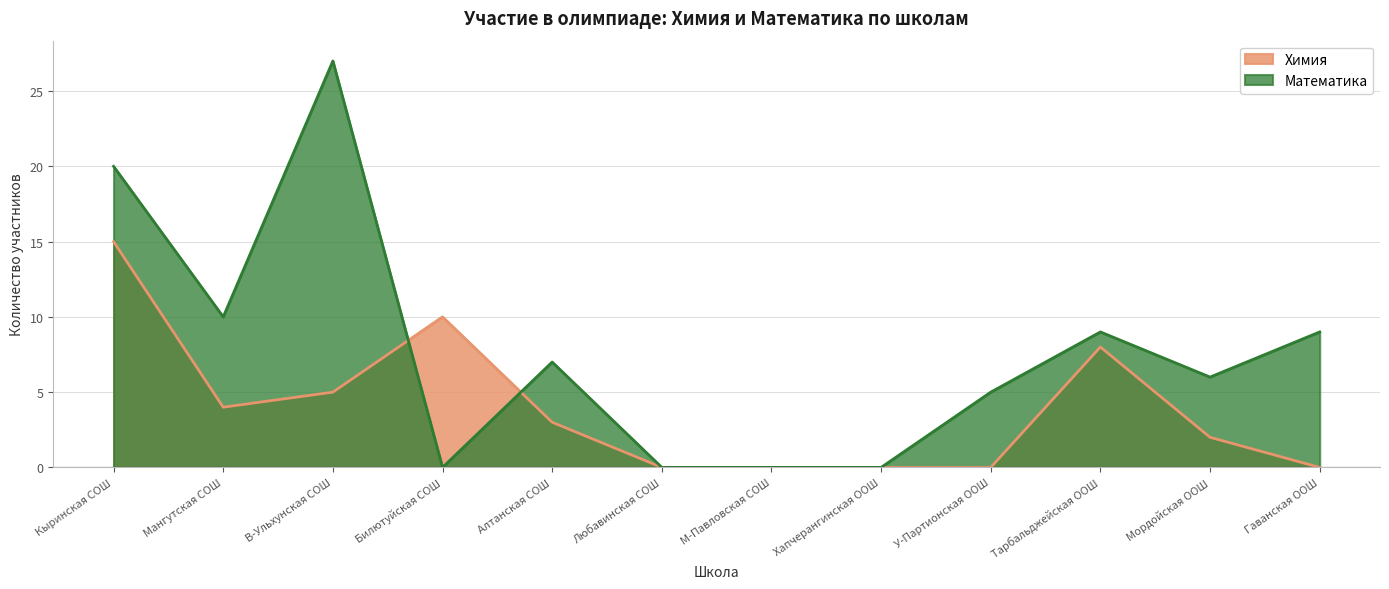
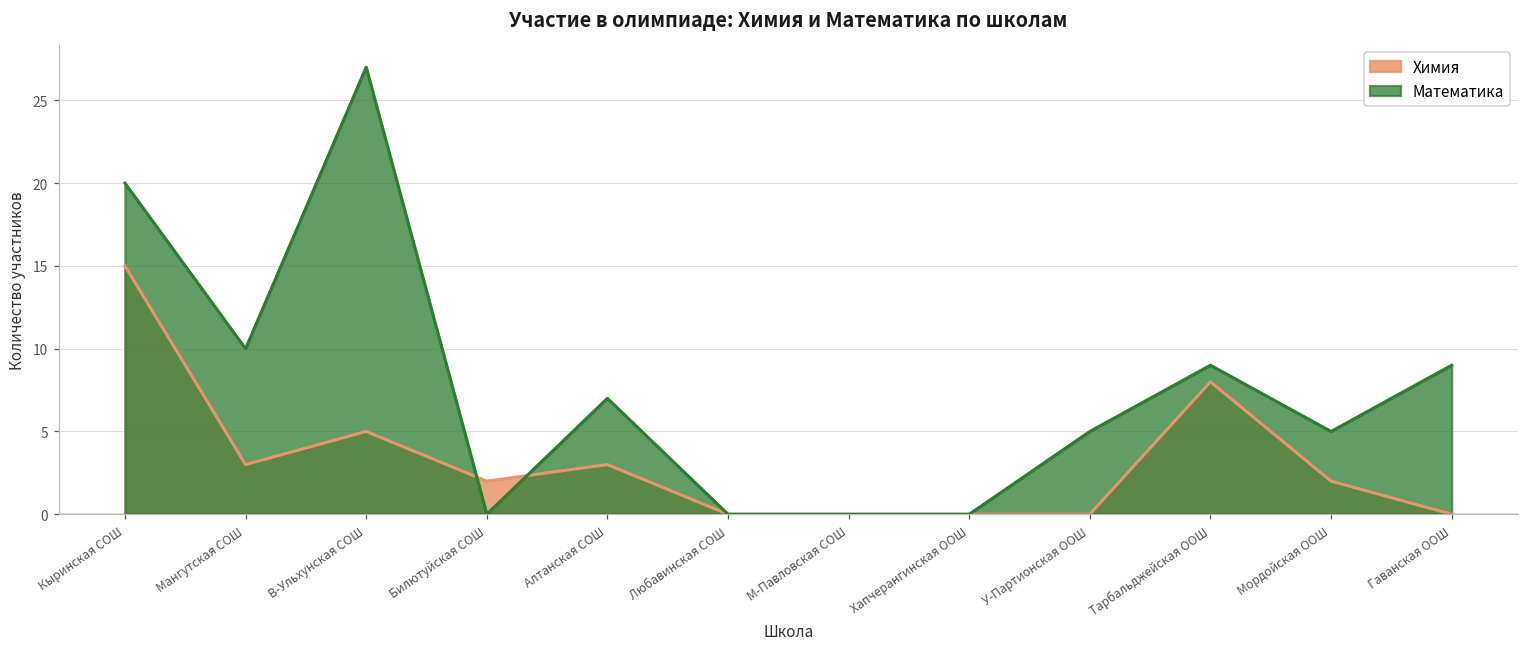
  {
    "Химия": {
      "Кыринская СОШ": 15,
-     "Мангутская СОШ": 4,
+     "Мангутская СОШ": 3,
      "В-Ульхунская СОШ": 5,
-     "Билютуйская СОШ": 10,
+     "Билютуйская СОШ": 2,
      "Алтанская СОШ": 3,
      "У-Партионская ООШ": 0,
      "Тарбальджейская ООШ": 8,
      "Мордойская ООШ": 2,
      "Гаванская ООШ": 0
    },
    "Математика": {
      "Кыринская СОШ": 20,
      "Мангутская СОШ": 10,
      "В-Ульхунская СОШ": 27,
      "Билютуйская СОШ": 0,
      "Алтанская СОШ": 7,
      "У-Партионская ООШ": 5,
      "Тарбальджейская ООШ": 9,
-     "Мордойская ООШ": 6,
+     "Мордойская ООШ": 5,
      "Гаванская ООШ": 9
    }
  }
